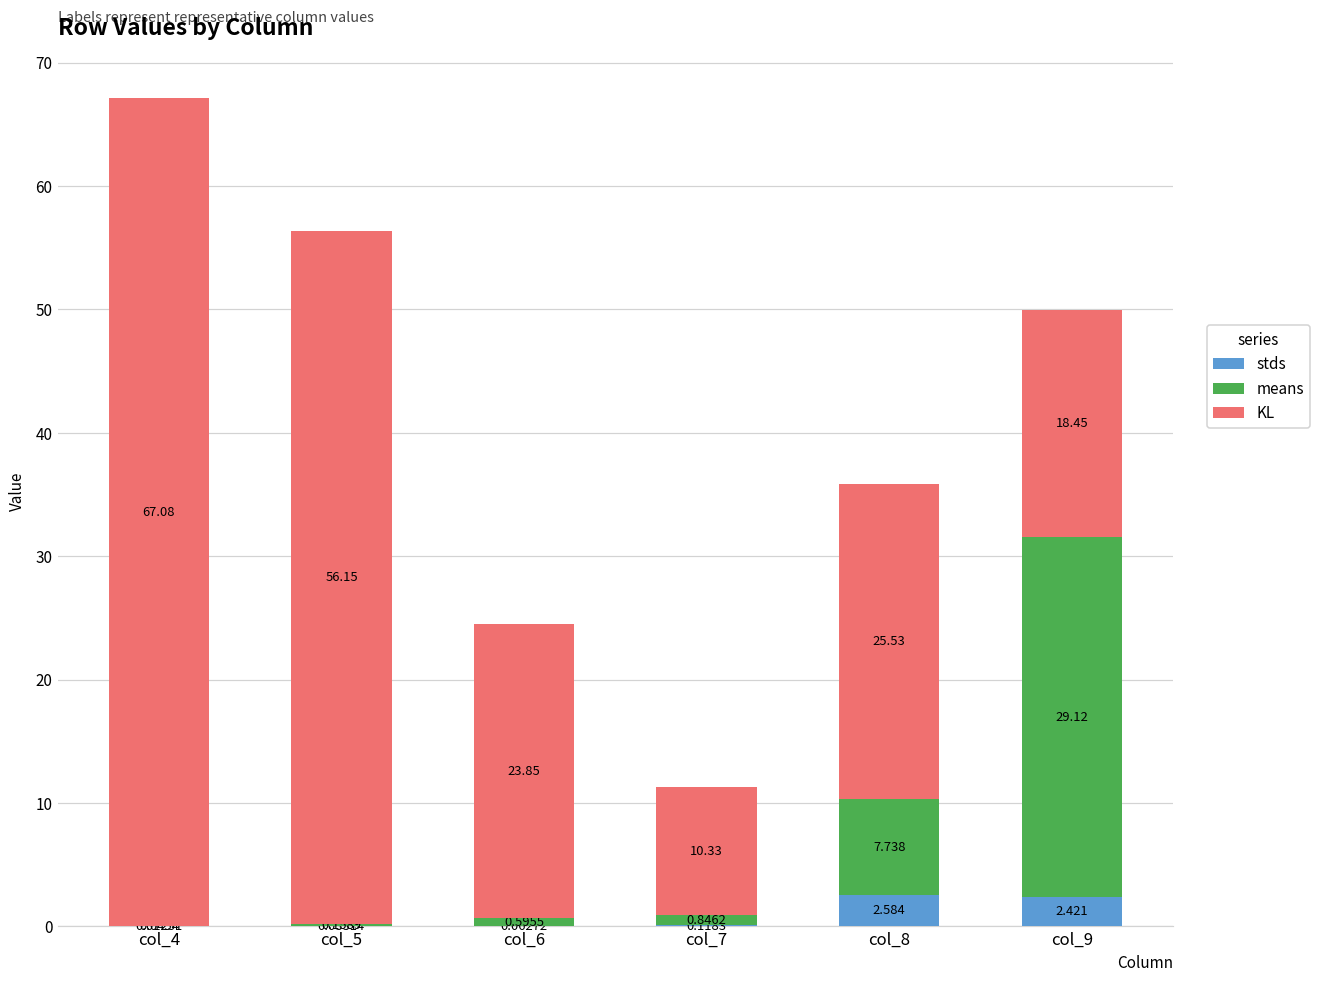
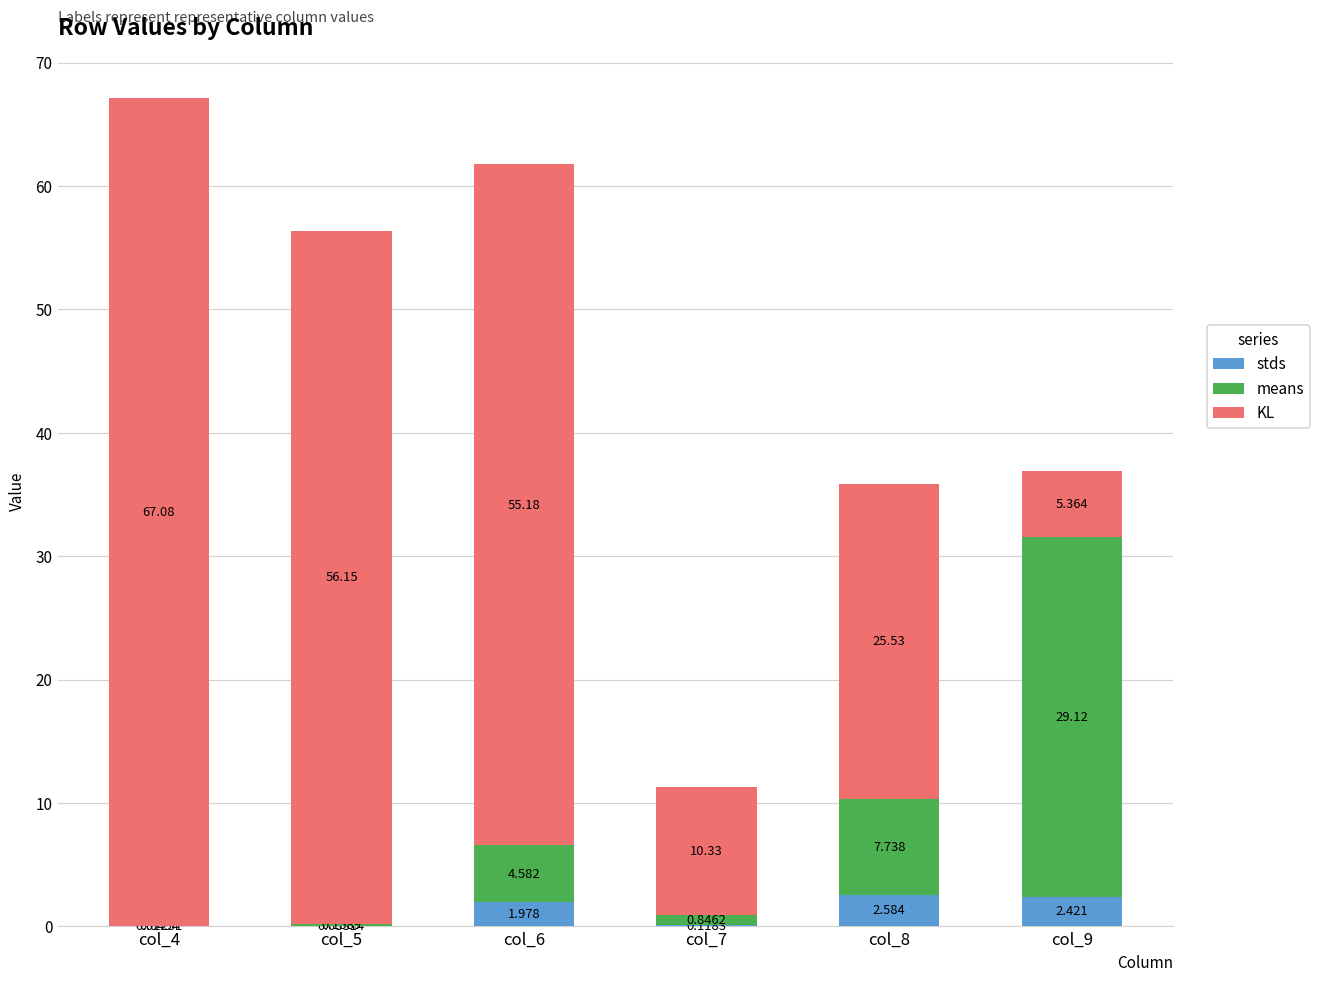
  {
    "stds": {
-     "col_6": 0.06272,
+     "col_6": 1.978,
      "col_8": 2.584,
      "col_9": 2.421
    },
    "means": {
-     "col_6": 0.5955,
+     "col_6": 4.582,
      "col_8": 7.738,
      "col_9": 29.12
    },
    "KL": {
      "col_4": 67.08,
      "col_5": 56.15,
-     "col_6": 23.85,
+     "col_6": 55.18,
      "col_7": 10.33,
      "col_8": 25.53,
-     "col_9": 18.45
+     "col_9": 5.364
    }
  }
